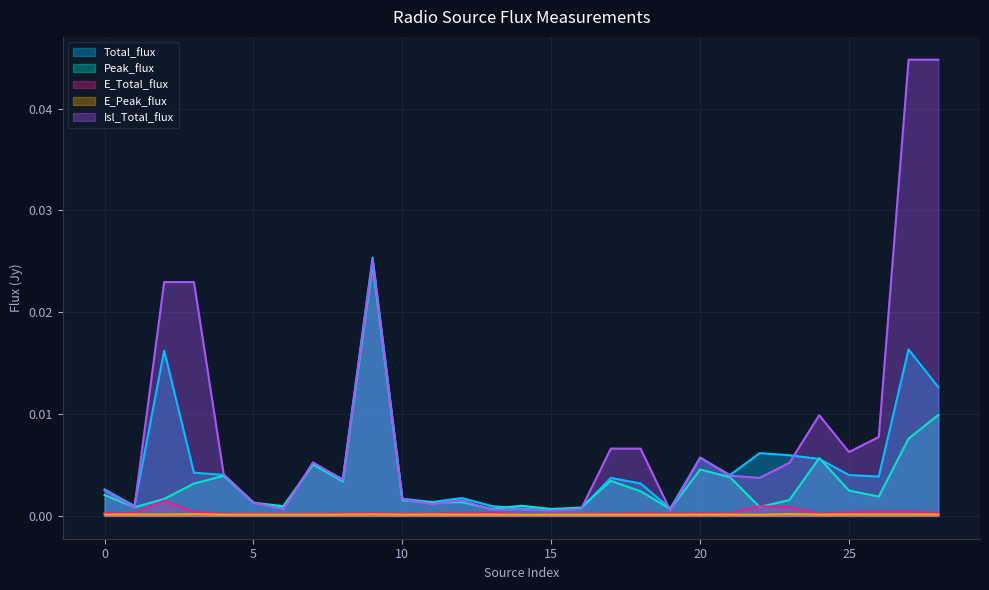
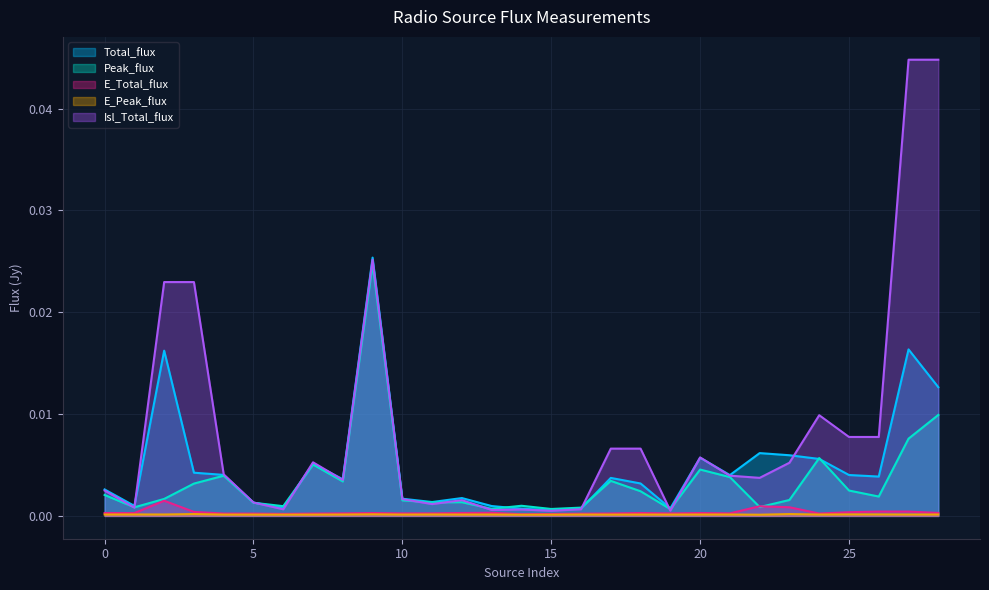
  {
    "Isl_Total_flux": {
-     "25": 0.0063
+     "25": 0.0078
    }
  }
